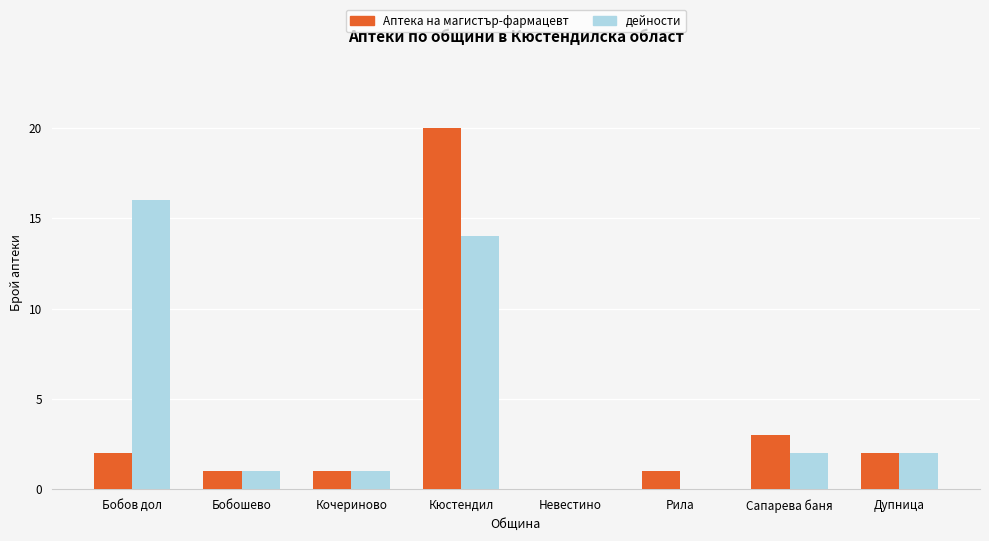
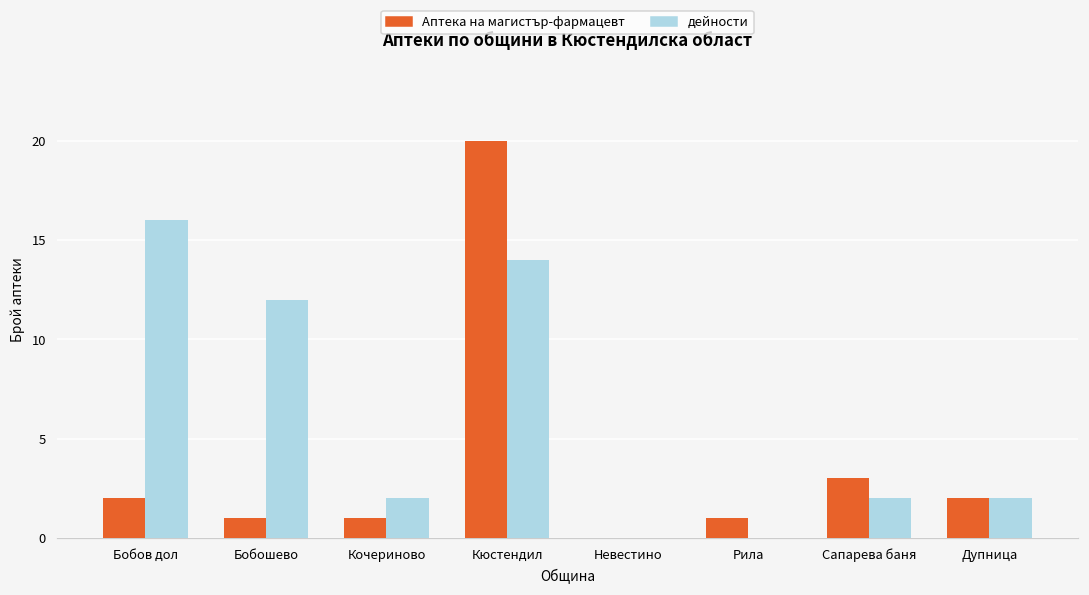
  {
    "Аптека на магистър-фармацевт": {
      "Бобов дол": 2,
      "Бобошево": 1,
      "Кочериново": 1,
      "Кюстендил": 20,
      "Невестино": 0,
      "Рила": 1,
      "Сапарева баня": 3,
      "Дупница": 2
    },
    "дейности": {
      "Бобов дол": 16,
-     "Бобошево": 1,
-     "Кочериново": 1,
+     "Бобошево": 12,
+     "Кочериново": 2,
      "Кюстендил": 14,
      "Невестино": 0,
      "Рила": 0,
      "Сапарева баня": 2,
      "Дупница": 2
    }
  }
